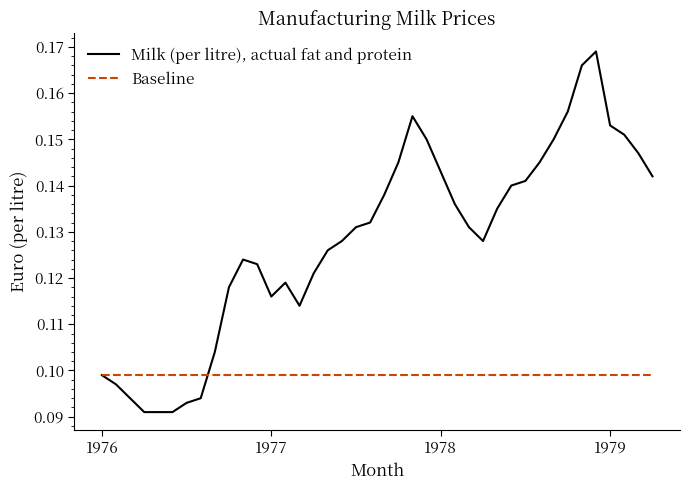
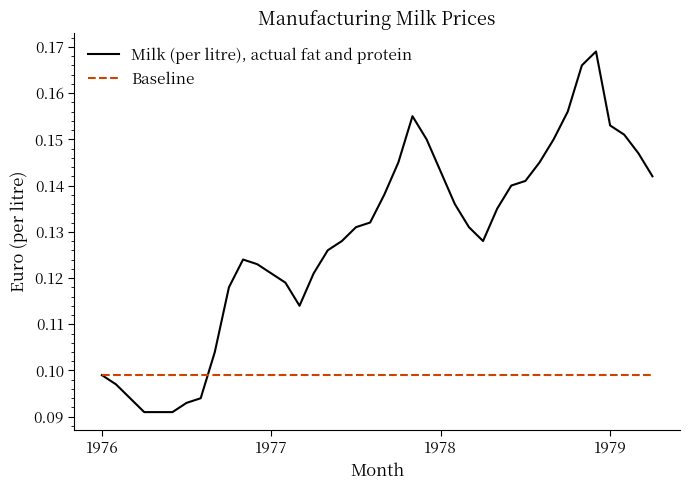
  {
    "Milk (per litre), actual fat and protein": {
-     "1977": 0.116,
+     "1977": 0.121,
      "1978": 0.143,
      "1979": 0.153
    },
    "Baseline": {
      "1977": 0.099,
      "1978": 0.099,
      "1979": 0.099
    }
  }
